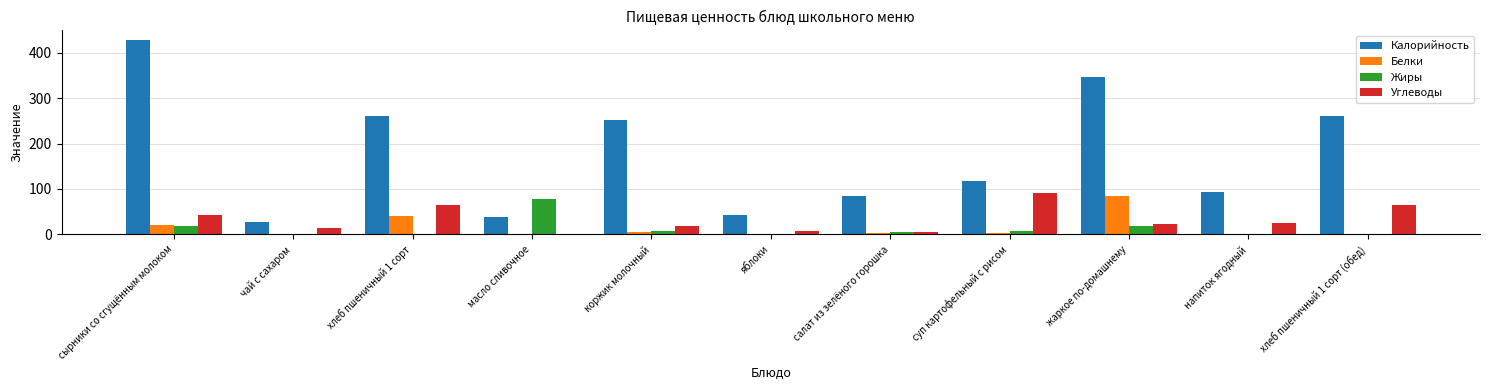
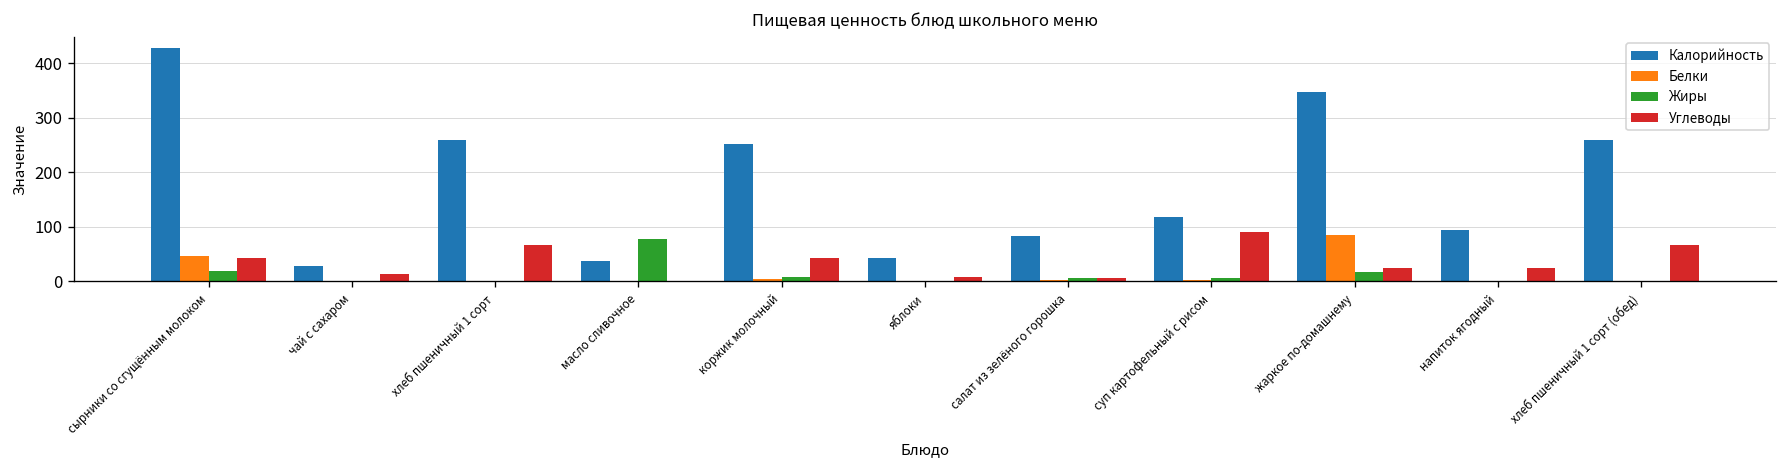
  {
    "Калорийность": {
      "сырники со сгущённым молоком": 430,
      "чай с сахаром": 30,
      "хлеб пшеничный 1 сорт": 260,
      "масло сливочное": 40,
      "коржик молочный": 250,
      "яблоки": 40,
      "салат из зелёного горошка": 80,
      "суп картофельный с рисом": 120,
      "жаркое по-домашнему": 350,
      "напиток ягодный": 90,
      "хлеб пшеничный 1 сорт (обед)": 260
    },
    "Белки": {
-     "сырники со сгущённым молоком": 20,
-     "хлеб пшеничный 1 сорт": 40,
+     "сырники со сгущённым молоком": 50,
+     "хлеб пшеничный 1 сорт": 0,
      "масло сливочное": 0,
      "жаркое по-домашнему": 90
    },
    "Жиры": {
      "сырники со сгущённым молоком": 20,
      "чай с сахаром": 0,
      "масло сливочное": 80,
      "коржик молочный": 10,
      "суп картофельный с рисом": 10,
      "жаркое по-домашнему": 20,
      "напиток ягодный": 0
    },
    "Углеводы": {
      "сырники со сгущённым молоком": 40,
      "чай с сахаром": 10,
      "хлеб пшеничный 1 сорт": 70,
-     "коржик молочный": 20,
+     "коржик молочный": 40,
      "яблоки": 10,
      "салат из зелёного горошка": 10,
      "суп картофельный с рисом": 90,
      "жаркое по-домашнему": 20,
      "напиток ягодный": 20,
      "хлеб пшеничный 1 сорт (обед)": 70
    }
  }
